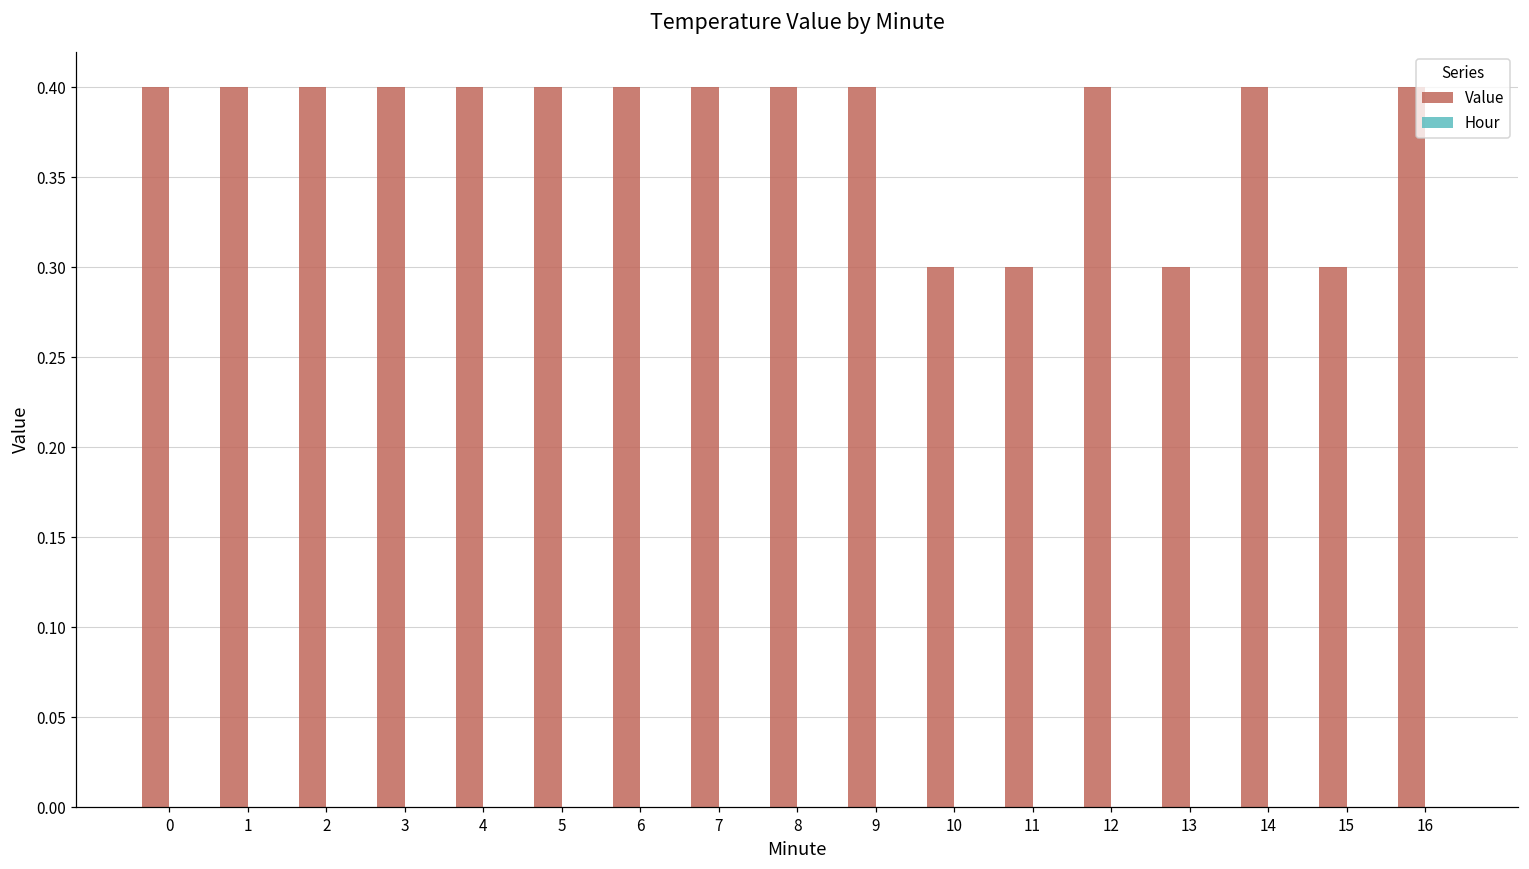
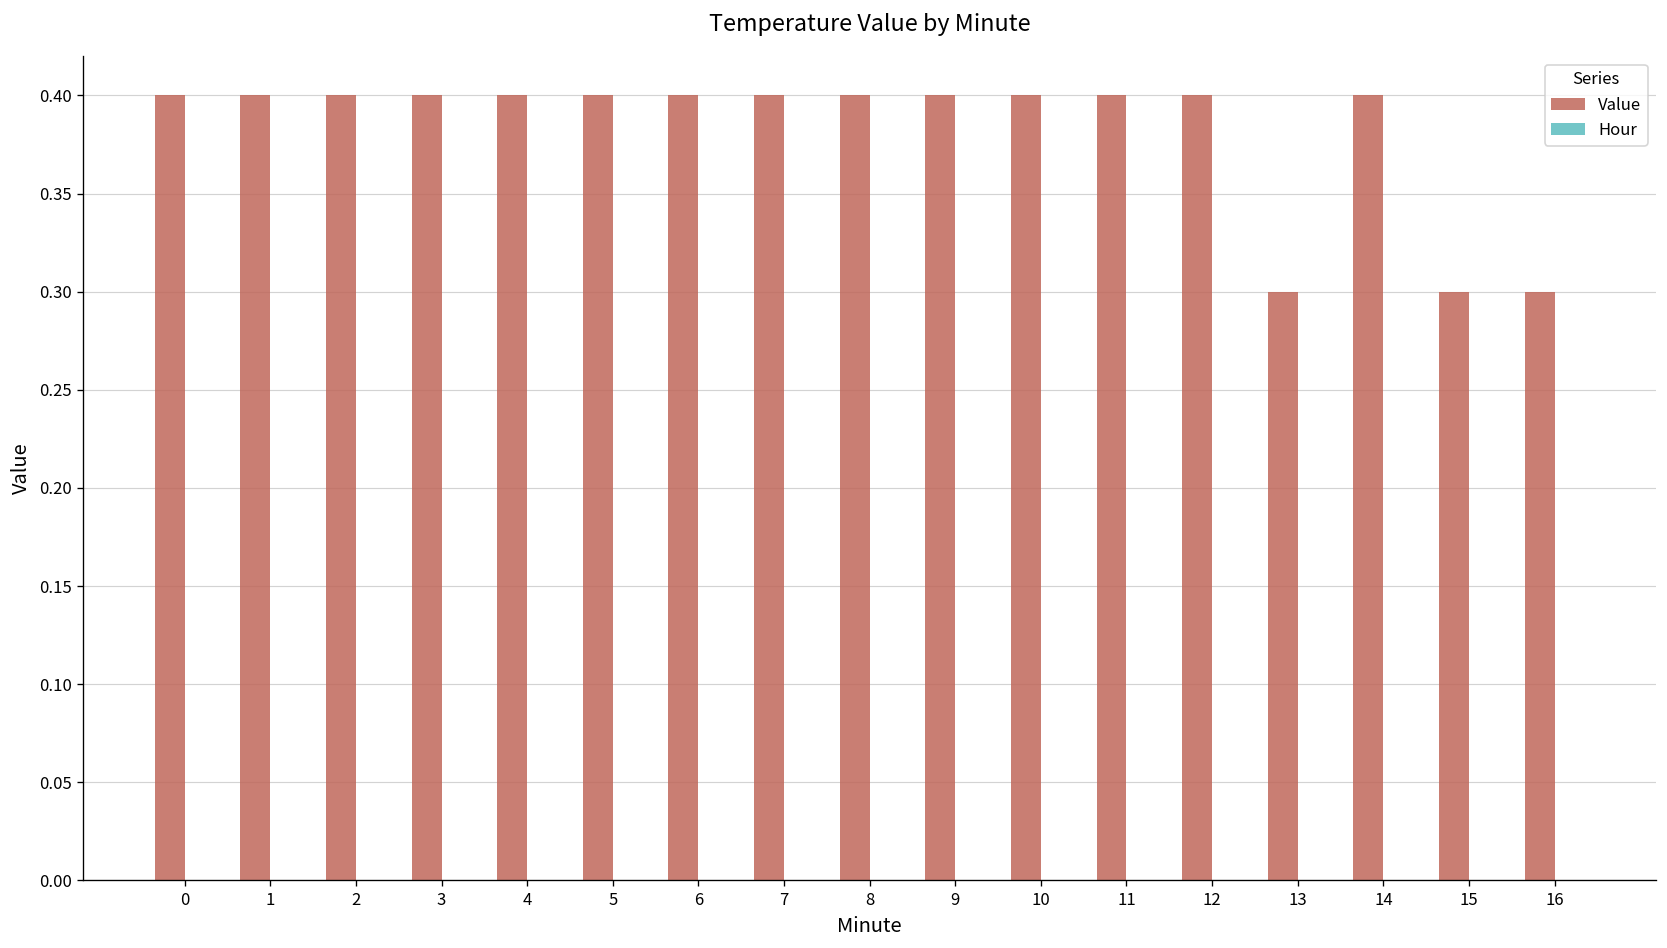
  {
    "Value": {
      "0": 0.4,
      "1": 0.4,
      "2": 0.4,
      "3": 0.4,
      "4": 0.4,
      "5": 0.4,
      "6": 0.4,
      "7": 0.4,
      "8": 0.4,
      "9": 0.4,
-     "10": 0.3,
-     "11": 0.3,
+     "10": 0.4,
+     "11": 0.4,
      "12": 0.4,
      "13": 0.3,
      "14": 0.4,
      "15": 0.3,
-     "16": 0.4
+     "16": 0.3
    },
    "Hour": {
      "0": 0.0,
      "1": 0.0,
      "2": 0.0,
      "3": 0.0,
      "4": 0.0,
      "5": 0.0,
      "6": 0.0,
      "7": 0.0,
      "8": 0.0,
      "9": 0.0,
      "10": 0.0,
      "11": 0.0,
      "12": 0.0,
      "13": 0.0,
      "14": 0.0,
      "15": 0.0,
      "16": 0.0
    }
  }
